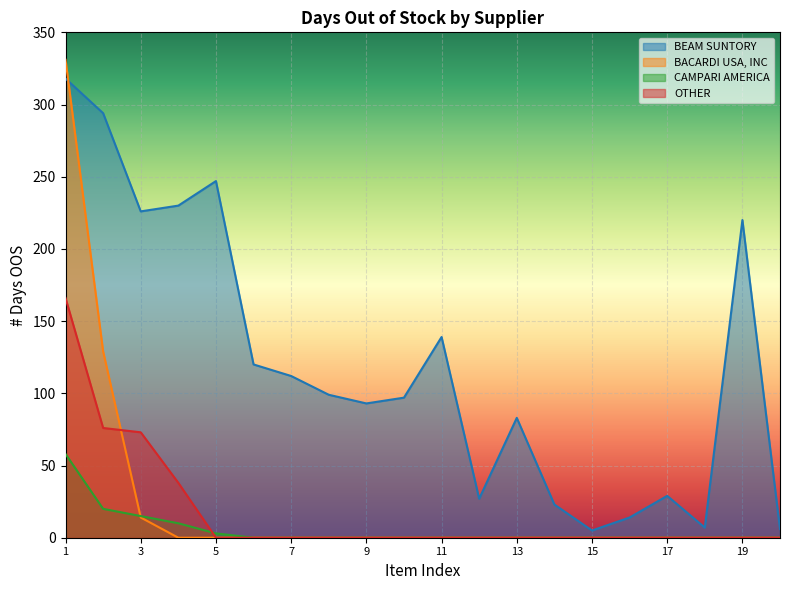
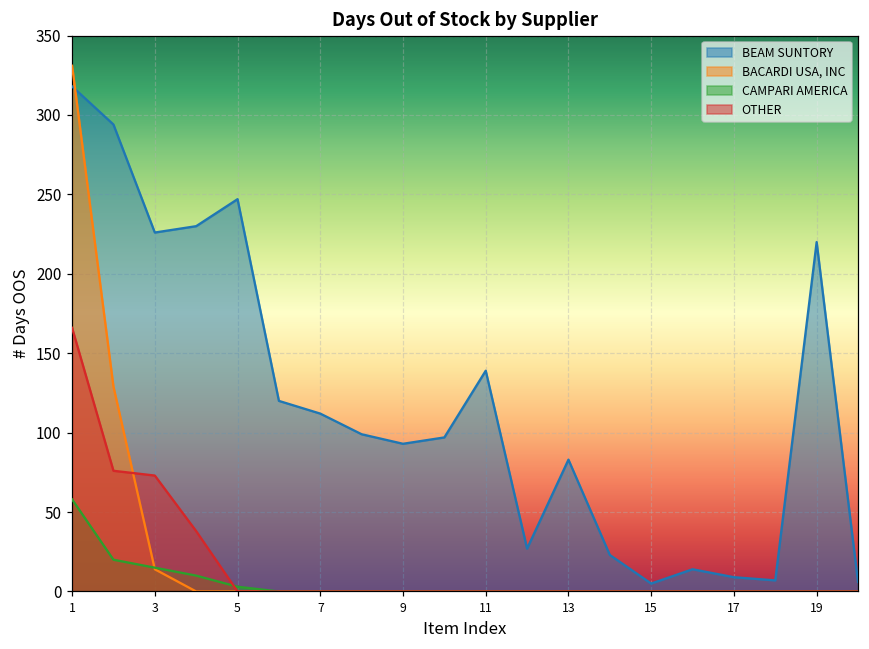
  {
    "BEAM SUNTORY": {
      "1": 318,
      "3": 226,
      "5": 247,
      "7": 112,
      "9": 93,
      "11": 139,
      "13": 83,
      "15": 5,
-     "17": 29,
+     "17": 9,
      "19": 220
    },
    "BACARDI USA, INC": {
      "1": 331
    },
    "CAMPARI AMERICA": {
      "1": 58,
      "5": 3
    },
    "OTHER": {
      "1": 166,
      "3": 73
    }
  }
